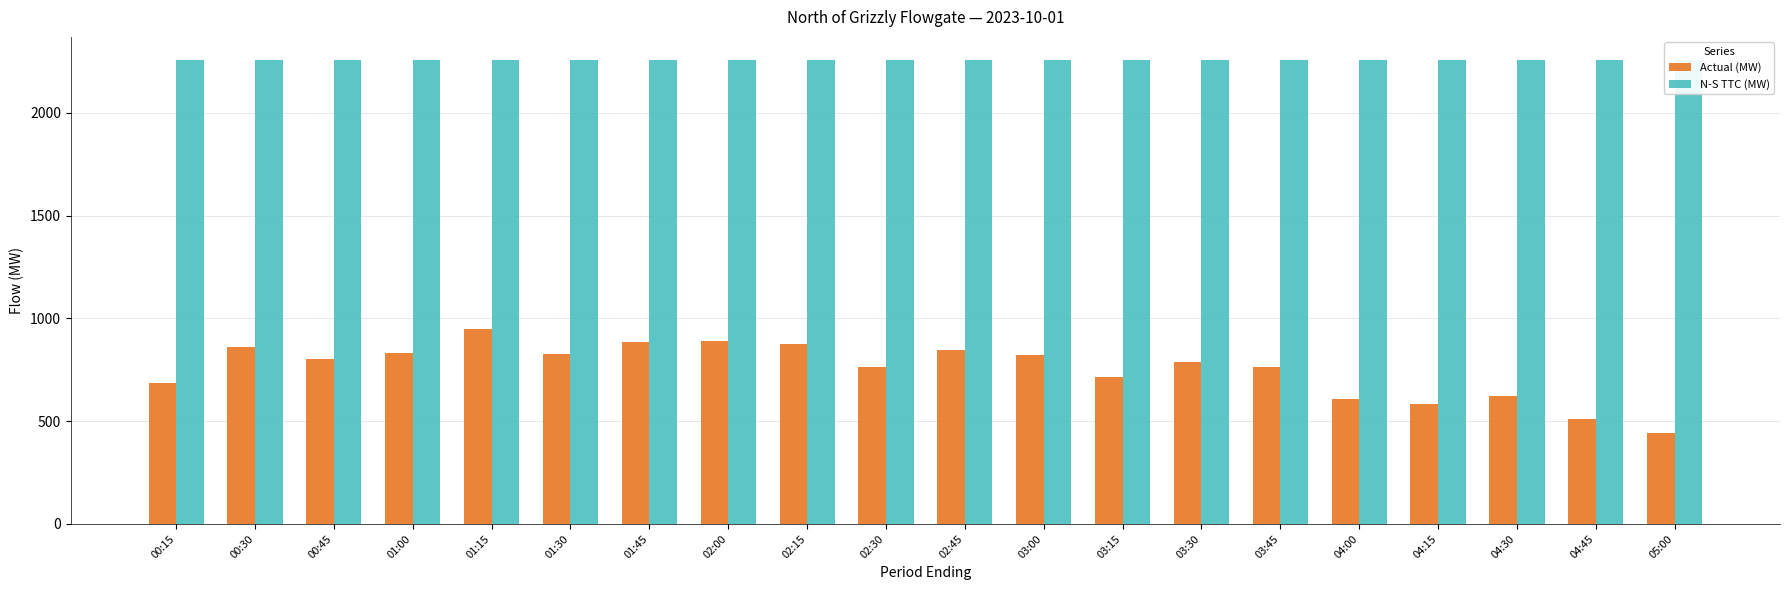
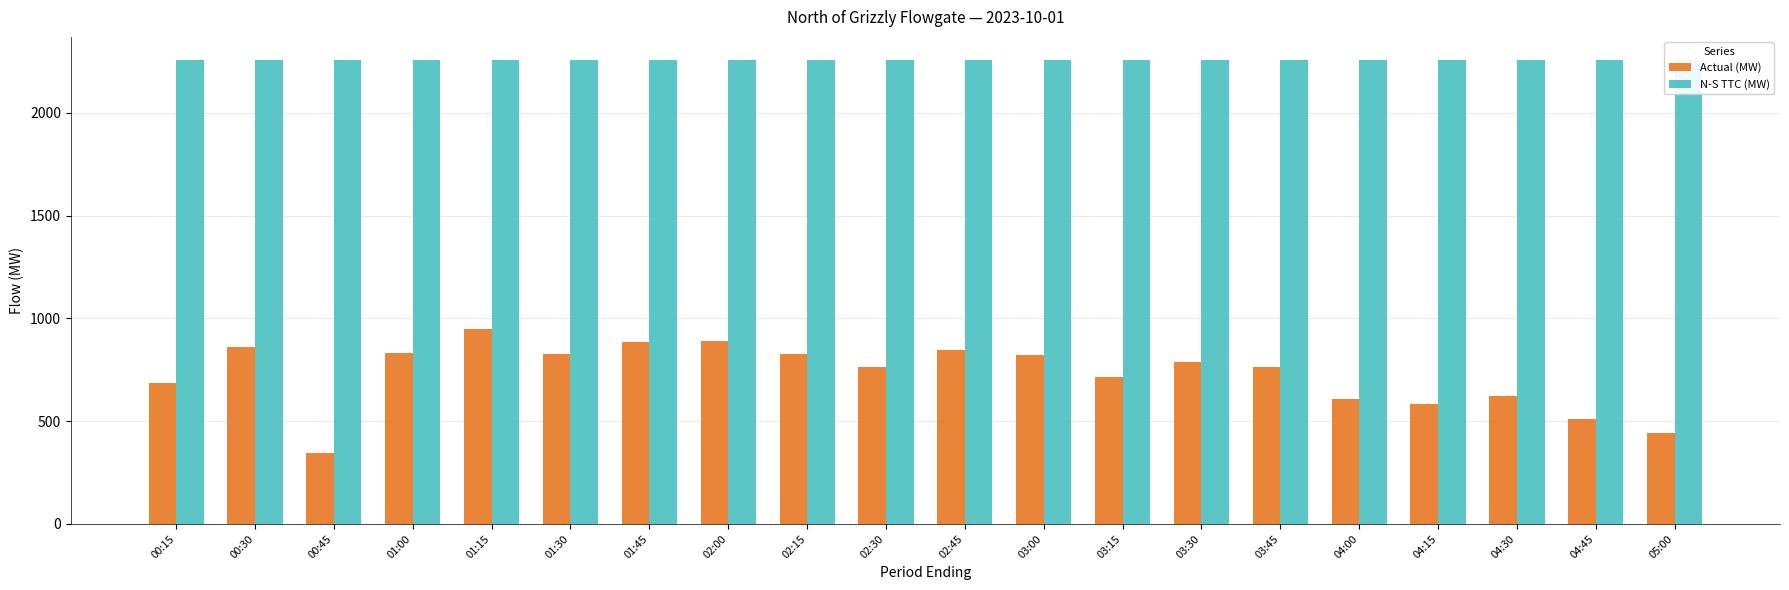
  {
    "Actual (MW)": {
      "00:15": 680,
      "00:30": 860,
-     "00:45": 800,
+     "00:45": 350,
      "01:00": 830,
      "01:15": 950,
      "01:30": 830,
      "01:45": 890,
      "02:00": 890,
-     "02:15": 880,
+     "02:15": 830,
      "02:30": 770,
      "02:45": 850,
      "03:00": 820,
      "03:15": 720,
      "03:30": 790,
      "03:45": 770,
      "04:00": 610,
      "04:15": 590,
      "04:30": 620,
      "04:45": 510,
      "05:00": 440
    },
    "N-S TTC (MW)": {
      "00:15": 2260,
      "00:30": 2260,
      "00:45": 2260,
      "01:00": 2260,
      "01:15": 2260,
      "01:30": 2260,
      "01:45": 2260,
      "02:00": 2260,
      "02:15": 2260,
      "02:30": 2260,
      "02:45": 2260,
      "03:00": 2260,
      "03:15": 2260,
      "03:30": 2260,
      "03:45": 2260,
      "04:00": 2260,
      "04:15": 2260,
      "04:30": 2260,
      "04:45": 2260
    }
  }
